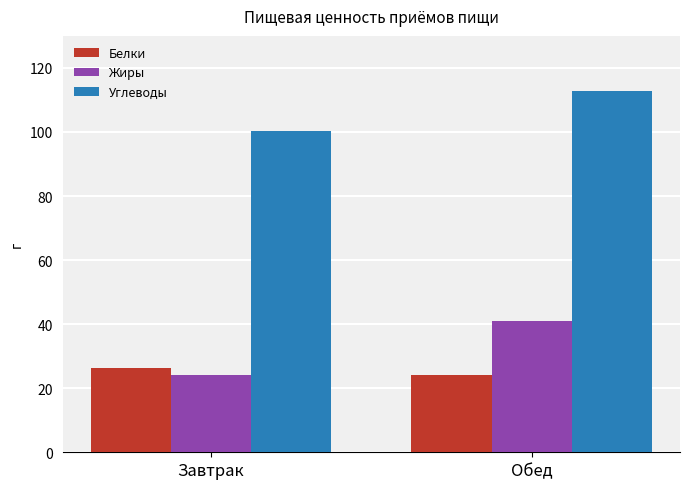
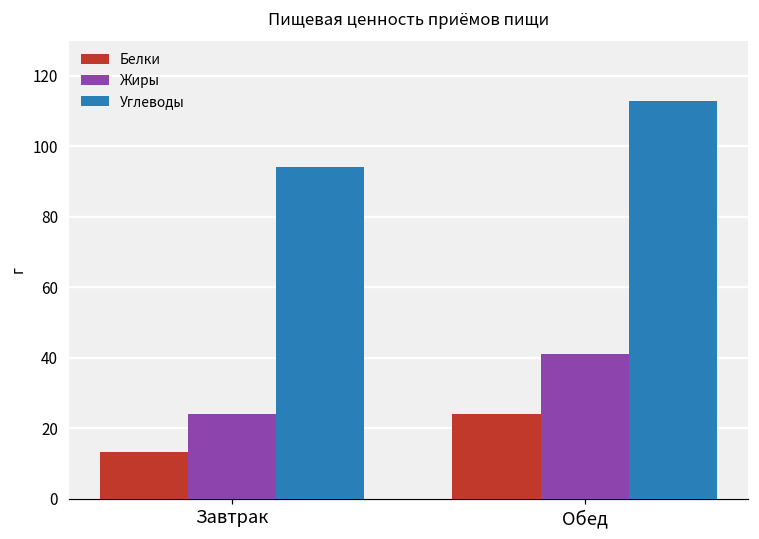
  {
    "Белки": {
-     "Завтрак": 26,
+     "Завтрак": 13,
      "Обед": 24
    },
    "Жиры": {
      "Завтрак": 24,
      "Обед": 41
    },
    "Углеводы": {
-     "Завтрак": 100,
+     "Завтрак": 94,
      "Обед": 113
    }
  }
